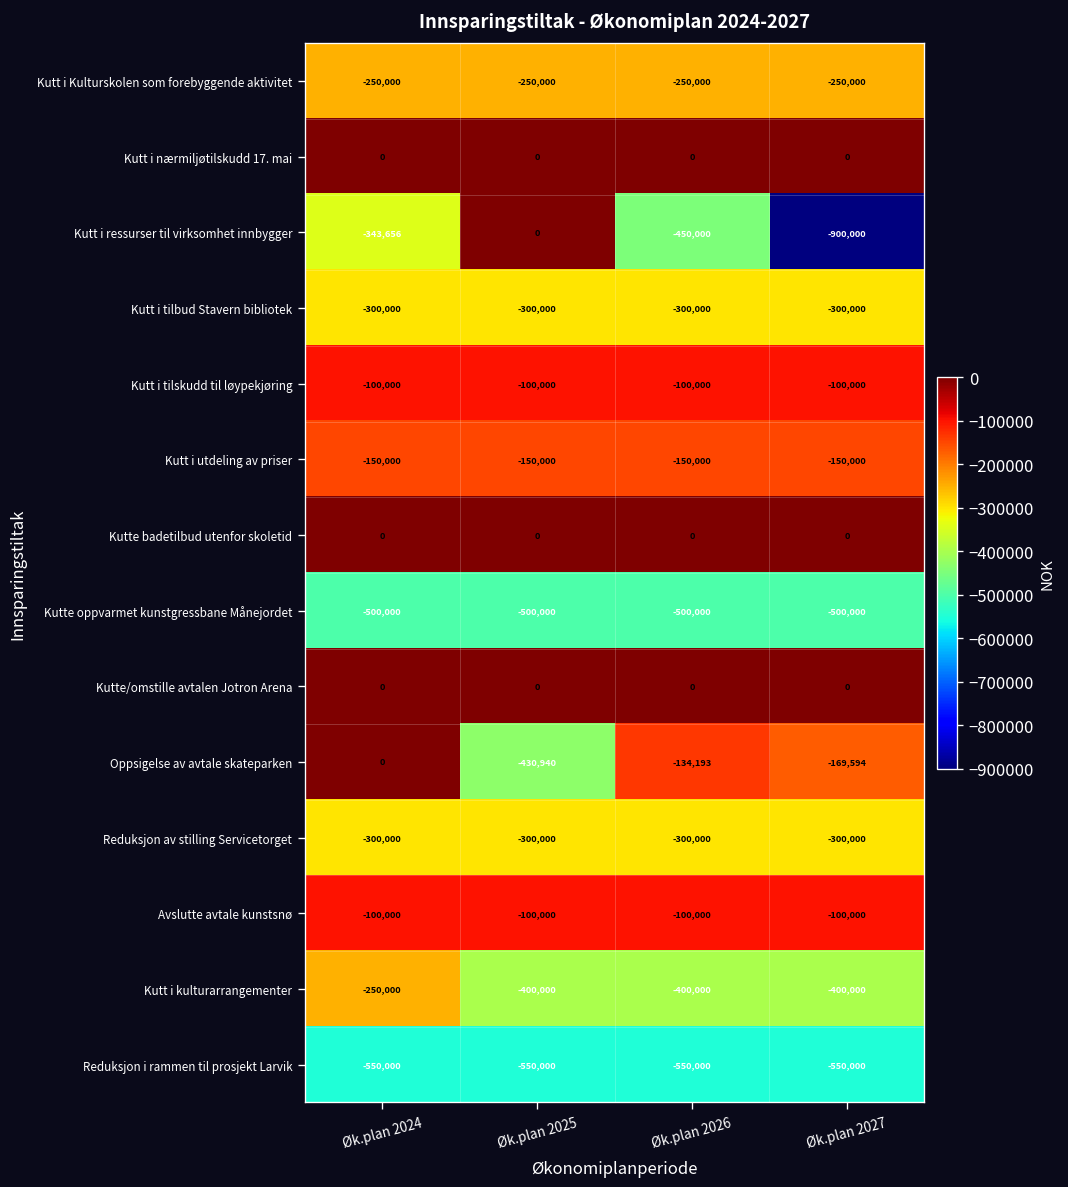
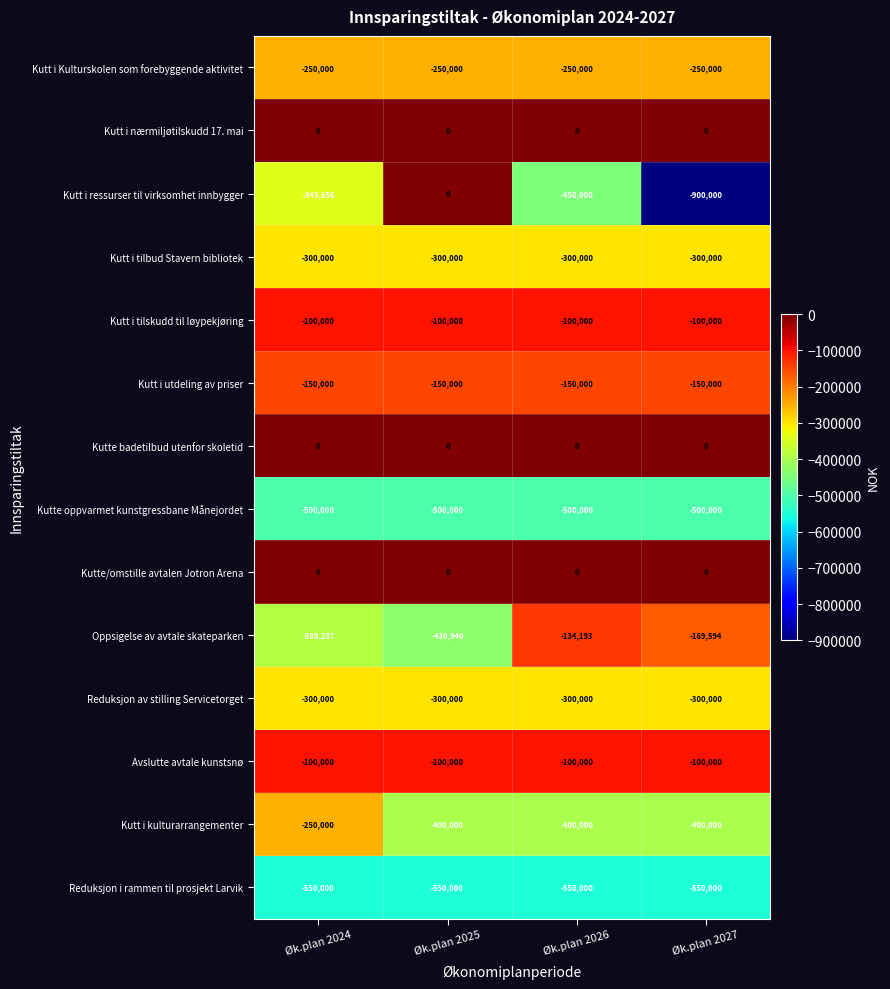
  {
    "Kutt i Kulturskolen som forebyggende aktivitet": {
      "Øk.plan 2024": "-250,000",
      "Øk.plan 2025": "-250,000",
      "Øk.plan 2026": "-250,000",
      "Øk.plan 2027": "-250,000"
    },
    "Kutt i nærmiljøtilskudd 17. mai": {
      "Øk.plan 2024": "0",
      "Øk.plan 2025": "0",
      "Øk.plan 2026": "0",
      "Øk.plan 2027": "0"
    },
    "Kutt i ressurser til virksomhet innbygger": {
      "Øk.plan 2024": "-343,656",
      "Øk.plan 2025": "0",
      "Øk.plan 2026": "-450,000",
      "Øk.plan 2027": "-900,000"
    },
    "Kutt i tilbud Stavern bibliotek": {
      "Øk.plan 2024": "-300,000",
      "Øk.plan 2025": "-300,000",
      "Øk.plan 2026": "-300,000",
      "Øk.plan 2027": "-300,000"
    },
    "Kutt i tilskudd til løypekjøring": {
      "Øk.plan 2024": "-100,000",
      "Øk.plan 2025": "-100,000",
      "Øk.plan 2026": "-100,000",
      "Øk.plan 2027": "-100,000"
    },
    "Kutt i utdeling av priser": {
      "Øk.plan 2024": "-150,000",
      "Øk.plan 2025": "-150,000",
      "Øk.plan 2026": "-150,000",
      "Øk.plan 2027": "-150,000"
    },
    "Kutte badetilbud utenfor skoletid": {
      "Øk.plan 2024": "0",
      "Øk.plan 2025": "0",
      "Øk.plan 2026": "0",
      "Øk.plan 2027": "0"
    },
    "Kutte oppvarmet kunstgressbane Månejordet": {
      "Øk.plan 2024": "-500,000",
      "Øk.plan 2025": "-500,000",
      "Øk.plan 2026": "-500,000",
      "Øk.plan 2027": "-500,000"
    },
    "Kutte/omstille avtalen Jotron Arena": {
      "Øk.plan 2024": "0",
      "Øk.plan 2025": "0",
      "Øk.plan 2026": "0",
      "Øk.plan 2027": "0"
    },
    "Oppsigelse av avtale skateparken": {
-     "Øk.plan 2024": "0",
+     "Øk.plan 2024": "-389,237",
      "Øk.plan 2025": "-430,940",
      "Øk.plan 2026": "-134,193",
      "Øk.plan 2027": "-169,594"
    },
    "Reduksjon av stilling Servicetorget": {
      "Øk.plan 2024": "-300,000",
      "Øk.plan 2025": "-300,000",
      "Øk.plan 2026": "-300,000",
      "Øk.plan 2027": "-300,000"
    },
    "Avslutte avtale kunstsnø": {
      "Øk.plan 2024": "-100,000",
      "Øk.plan 2025": "-100,000",
      "Øk.plan 2026": "-100,000",
      "Øk.plan 2027": "-100,000"
    },
    "Kutt i kulturarrangementer": {
      "Øk.plan 2024": "-250,000",
      "Øk.plan 2025": "-400,000",
      "Øk.plan 2026": "-400,000",
      "Øk.plan 2027": "-400,000"
    },
    "Reduksjon i rammen til prosjekt Larvik": {
      "Øk.plan 2024": "-550,000",
      "Øk.plan 2025": "-550,000",
      "Øk.plan 2026": "-550,000",
      "Øk.plan 2027": "-550,000"
    }
  }
